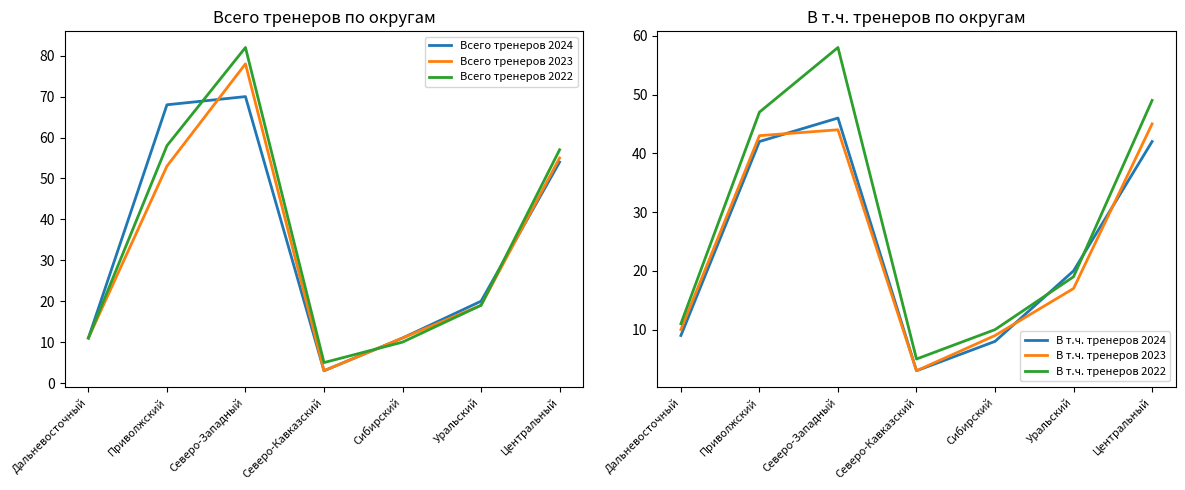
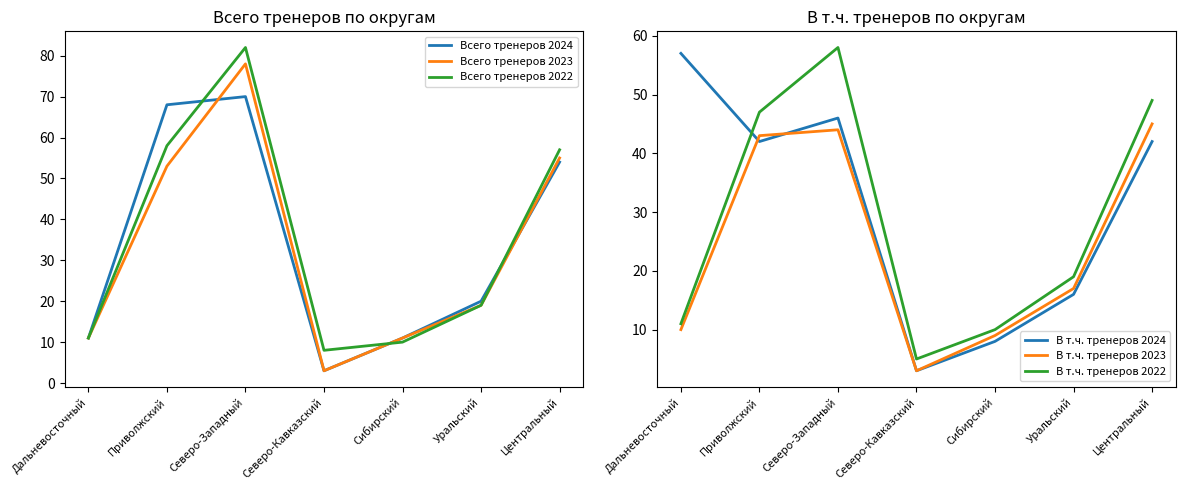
  {
    "Всего тренеров по округам": {
      "Всего тренеров 2024": {
        "Приволжский": 68,
        "Северо-Западный": 70,
        "Уральский": 20,
        "Центральный": 54
      },
      "Всего тренеров 2023": {
        "Приволжский": 53,
        "Северо-Западный": 78,
        "Центральный": 55
      },
      "Всего тренеров 2022": {
        "Приволжский": 58,
        "Северо-Западный": 82,
-       "Северо-Кавказский": 5,
+       "Северо-Кавказский": 8,
        "Сибирский": 10,
        "Центральный": 57
      }
    },
    "В т.ч. тренеров по округам": {
      "В т.ч. тренеров 2024": {
-       "Дальневосточный": 9,
+       "Дальневосточный": 57,
        "Приволжский": 42,
        "Северо-Западный": 46,
        "Сибирский": 8,
-       "Уральский": 20,
+       "Уральский": 16,
        "Центральный": 42
      },
      "В т.ч. тренеров 2023": {
        "Дальневосточный": 10,
        "Приволжский": 43,
        "Северо-Западный": 44,
        "Сибирский": 9,
        "Уральский": 17,
        "Центральный": 45
      },
      "В т.ч. тренеров 2022": {
        "Дальневосточный": 11,
        "Приволжский": 47,
        "Северо-Западный": 58,
        "Северо-Кавказский": 5,
        "Сибирский": 10,
        "Уральский": 19,
        "Центральный": 49
      }
    }
  }
